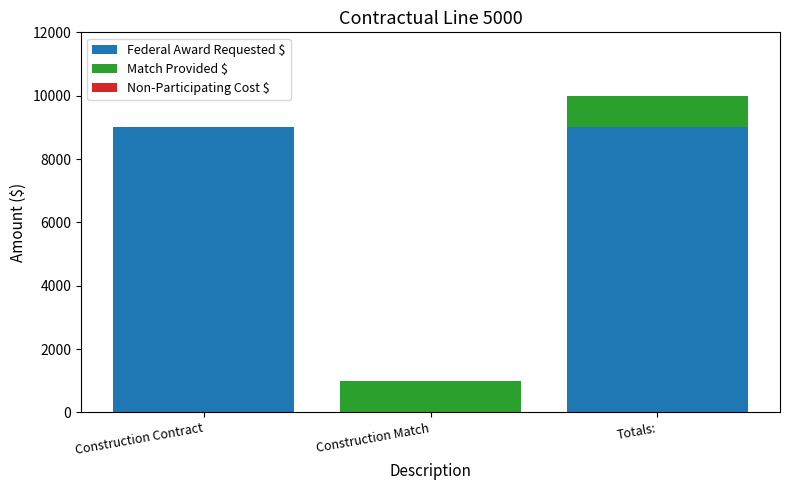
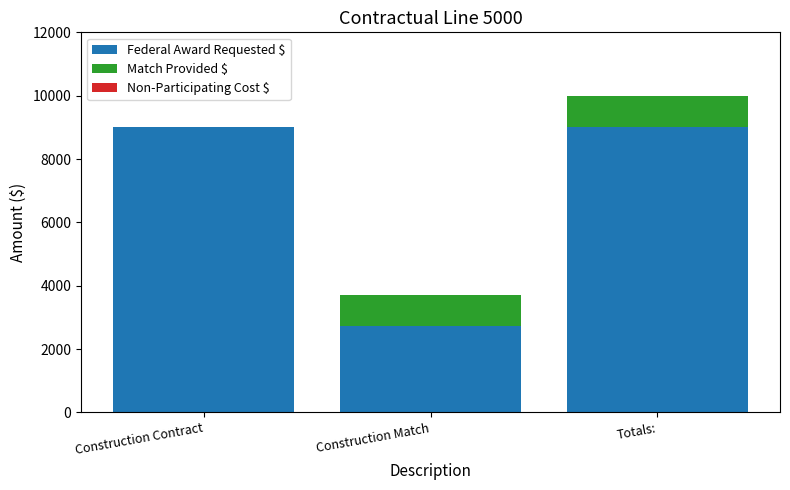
  {
    "Federal Award Requested $": {
      "Construction Contract": 9000,
-     "Construction Match": 0,
+     "Construction Match": 2700,
      "Totals:": 9000
    },
    "Non-Participating Cost $": {
      "Construction Contract": 0
    }
  }
